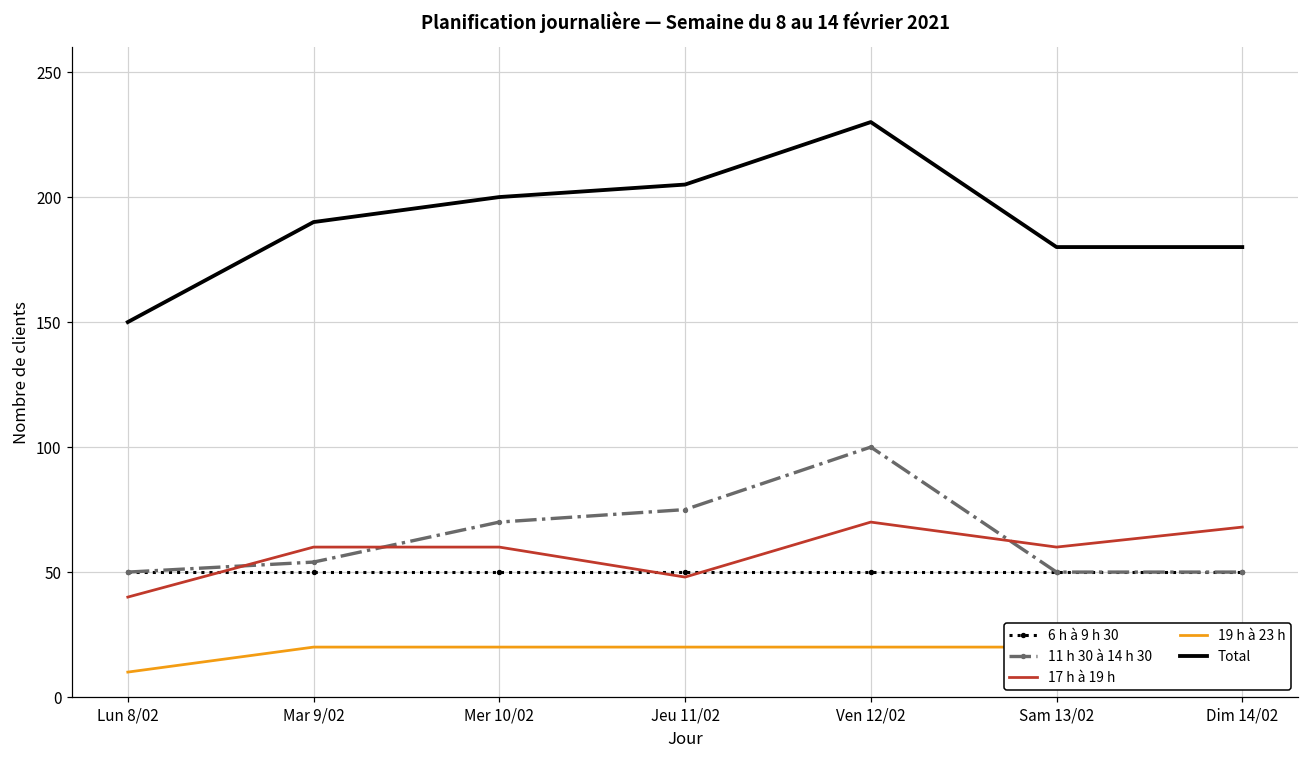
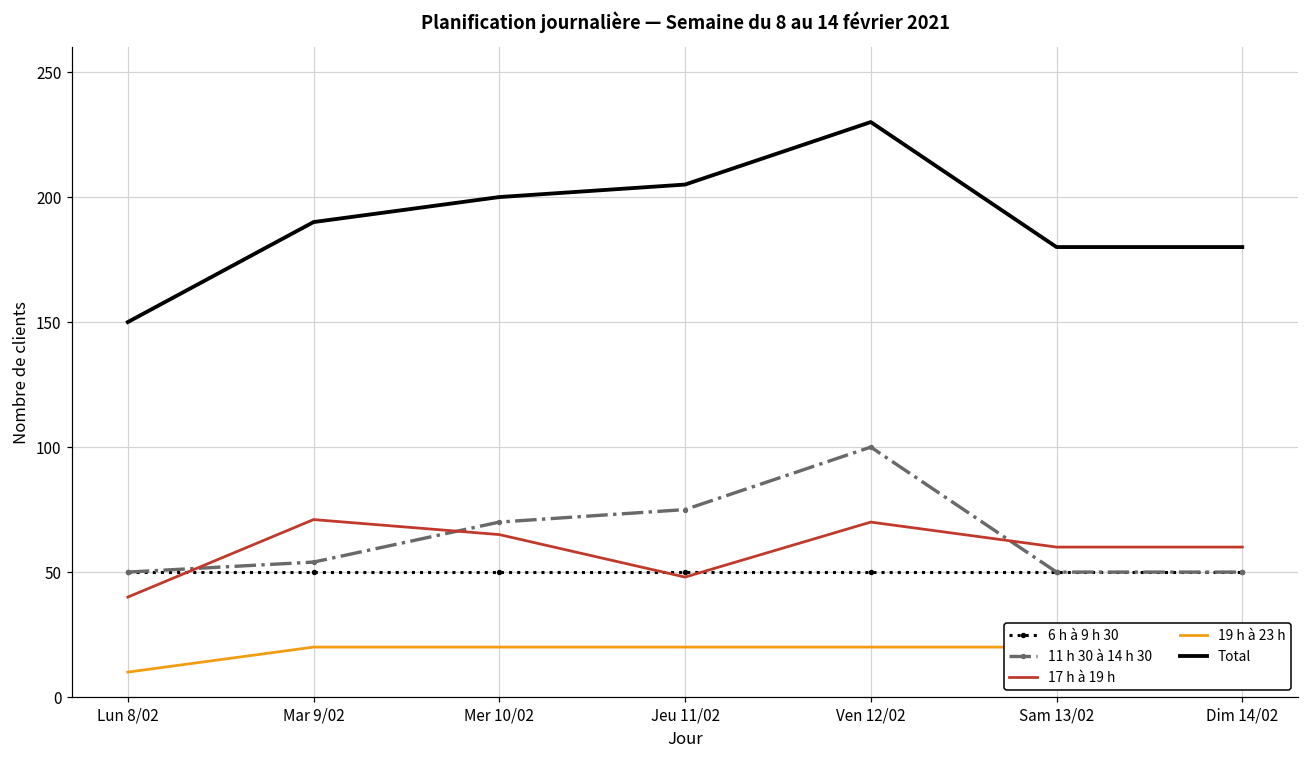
  {
    "11 h 30 à 14 h 30": {
      "Mar 9/02": 54,
      "Mer 10/02": 70,
      "Jeu 11/02": 75,
      "Ven 12/02": 100
    },
    "17 h à 19 h": {
      "Lun 8/02": 40,
-     "Mar 9/02": 60,
-     "Mer 10/02": 60,
+     "Mar 9/02": 71,
+     "Mer 10/02": 65,
      "Jeu 11/02": 48,
      "Ven 12/02": 70,
      "Sam 13/02": 60,
-     "Dim 14/02": 68
+     "Dim 14/02": 60
    },
    "19 h à 23 h": {
      "Lun 8/02": 10,
      "Mar 9/02": 20,
      "Mer 10/02": 20,
      "Jeu 11/02": 20,
      "Ven 12/02": 20
    }
  }
